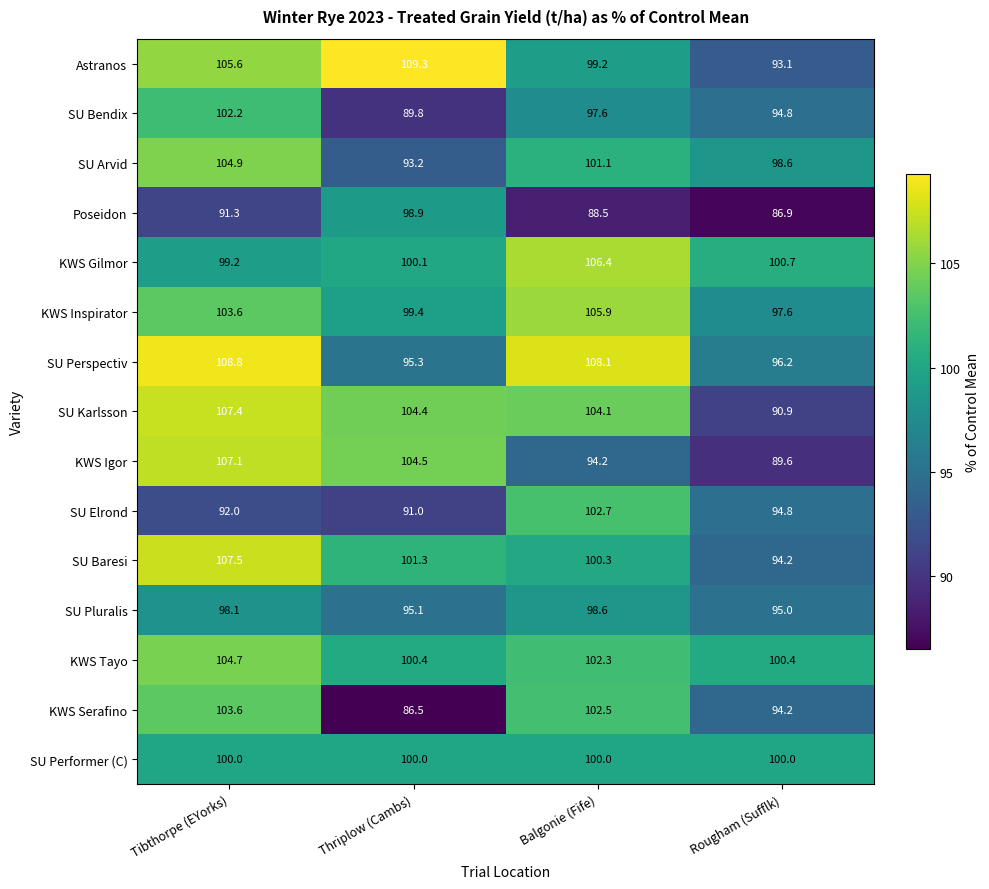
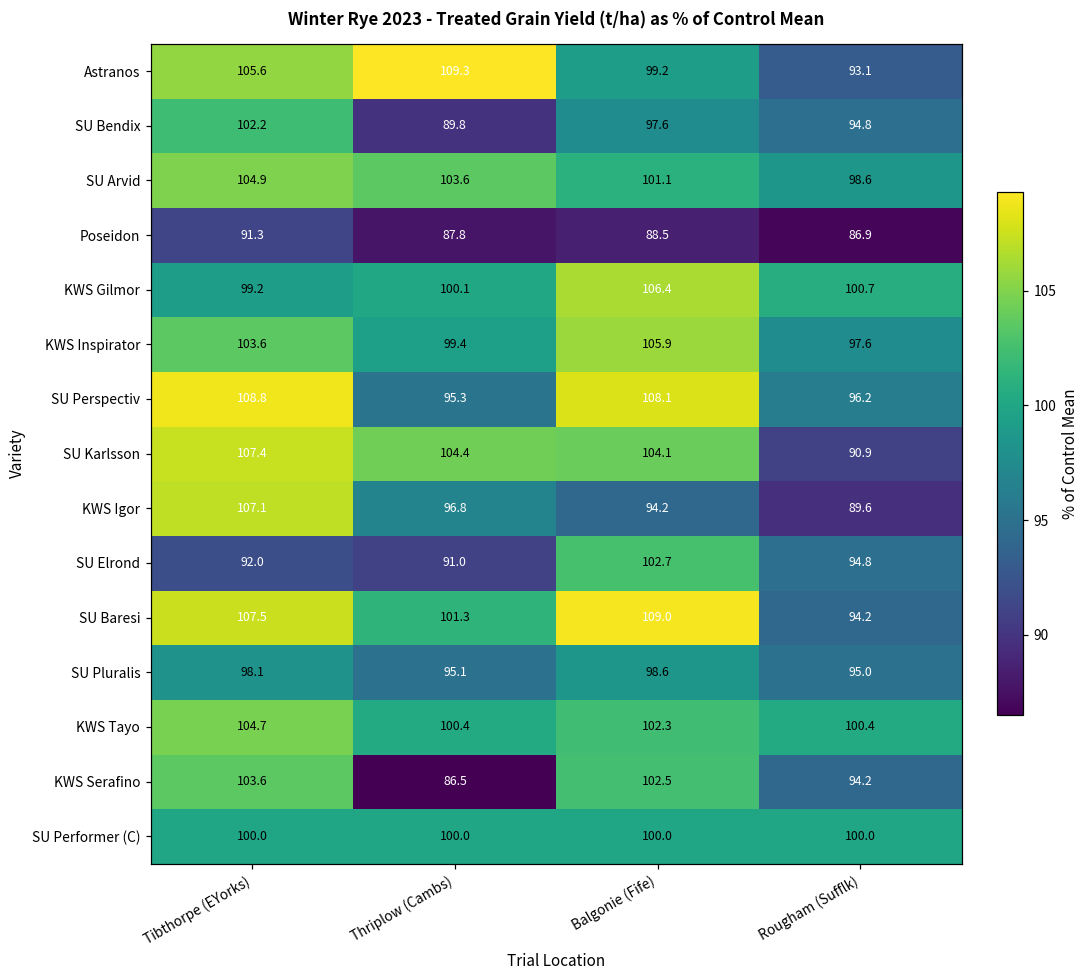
  {
    "Astranos": {
      "Tibthorpe (EYorks)": 105.6,
      "Thriplow (Cambs)": 109.3,
      "Balgonie (Fife)": 99.2,
      "Rougham (Sufflk)": 93.1
    },
    "SU Bendix": {
      "Tibthorpe (EYorks)": 102.2,
      "Thriplow (Cambs)": 89.8,
      "Balgonie (Fife)": 97.6,
      "Rougham (Sufflk)": 94.8
    },
    "SU Arvid": {
      "Tibthorpe (EYorks)": 104.9,
-     "Thriplow (Cambs)": 93.2,
+     "Thriplow (Cambs)": 103.6,
      "Balgonie (Fife)": 101.1,
      "Rougham (Sufflk)": 98.6
    },
    "Poseidon": {
      "Tibthorpe (EYorks)": 91.3,
-     "Thriplow (Cambs)": 98.9,
+     "Thriplow (Cambs)": 87.8,
      "Balgonie (Fife)": 88.5,
      "Rougham (Sufflk)": 86.9
    },
    "KWS Gilmor": {
      "Tibthorpe (EYorks)": 99.2,
      "Thriplow (Cambs)": 100.1,
      "Balgonie (Fife)": 106.4,
      "Rougham (Sufflk)": 100.7
    },
    "KWS Inspirator": {
      "Tibthorpe (EYorks)": 103.6,
      "Thriplow (Cambs)": 99.4,
      "Balgonie (Fife)": 105.9,
      "Rougham (Sufflk)": 97.6
    },
    "SU Perspectiv": {
      "Tibthorpe (EYorks)": 108.8,
      "Thriplow (Cambs)": 95.3,
      "Balgonie (Fife)": 108.1,
      "Rougham (Sufflk)": 96.2
    },
    "SU Karlsson": {
      "Tibthorpe (EYorks)": 107.4,
      "Thriplow (Cambs)": 104.4,
      "Balgonie (Fife)": 104.1,
      "Rougham (Sufflk)": 90.9
    },
    "KWS Igor": {
      "Tibthorpe (EYorks)": 107.1,
-     "Thriplow (Cambs)": 104.5,
+     "Thriplow (Cambs)": 96.8,
      "Balgonie (Fife)": 94.2,
      "Rougham (Sufflk)": 89.6
    },
    "SU Elrond": {
      "Tibthorpe (EYorks)": 92.0,
      "Thriplow (Cambs)": 91.0,
      "Balgonie (Fife)": 102.7,
      "Rougham (Sufflk)": 94.8
    },
    "SU Baresi": {
      "Tibthorpe (EYorks)": 107.5,
      "Thriplow (Cambs)": 101.3,
-     "Balgonie (Fife)": 100.3,
+     "Balgonie (Fife)": 109.0,
      "Rougham (Sufflk)": 94.2
    },
    "SU Pluralis": {
      "Tibthorpe (EYorks)": 98.1,
      "Thriplow (Cambs)": 95.1,
      "Balgonie (Fife)": 98.6,
      "Rougham (Sufflk)": 95.0
    },
    "KWS Tayo": {
      "Tibthorpe (EYorks)": 104.7,
      "Thriplow (Cambs)": 100.4,
      "Balgonie (Fife)": 102.3,
      "Rougham (Sufflk)": 100.4
    },
    "KWS Serafino": {
      "Tibthorpe (EYorks)": 103.6,
      "Thriplow (Cambs)": 86.5,
      "Balgonie (Fife)": 102.5,
      "Rougham (Sufflk)": 94.2
    },
    "SU Performer (C)": {
      "Tibthorpe (EYorks)": 100.0,
      "Thriplow (Cambs)": 100.0,
      "Balgonie (Fife)": 100.0,
      "Rougham (Sufflk)": 100.0
    }
  }
